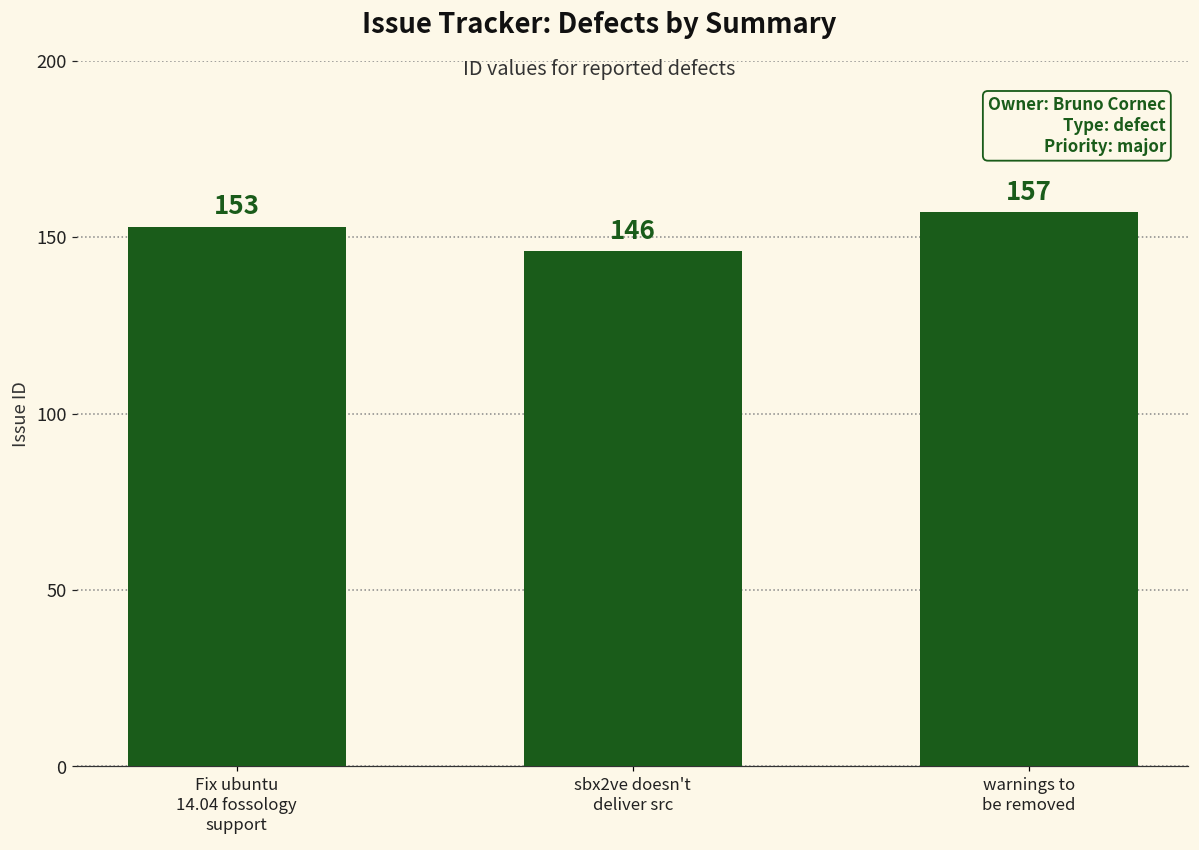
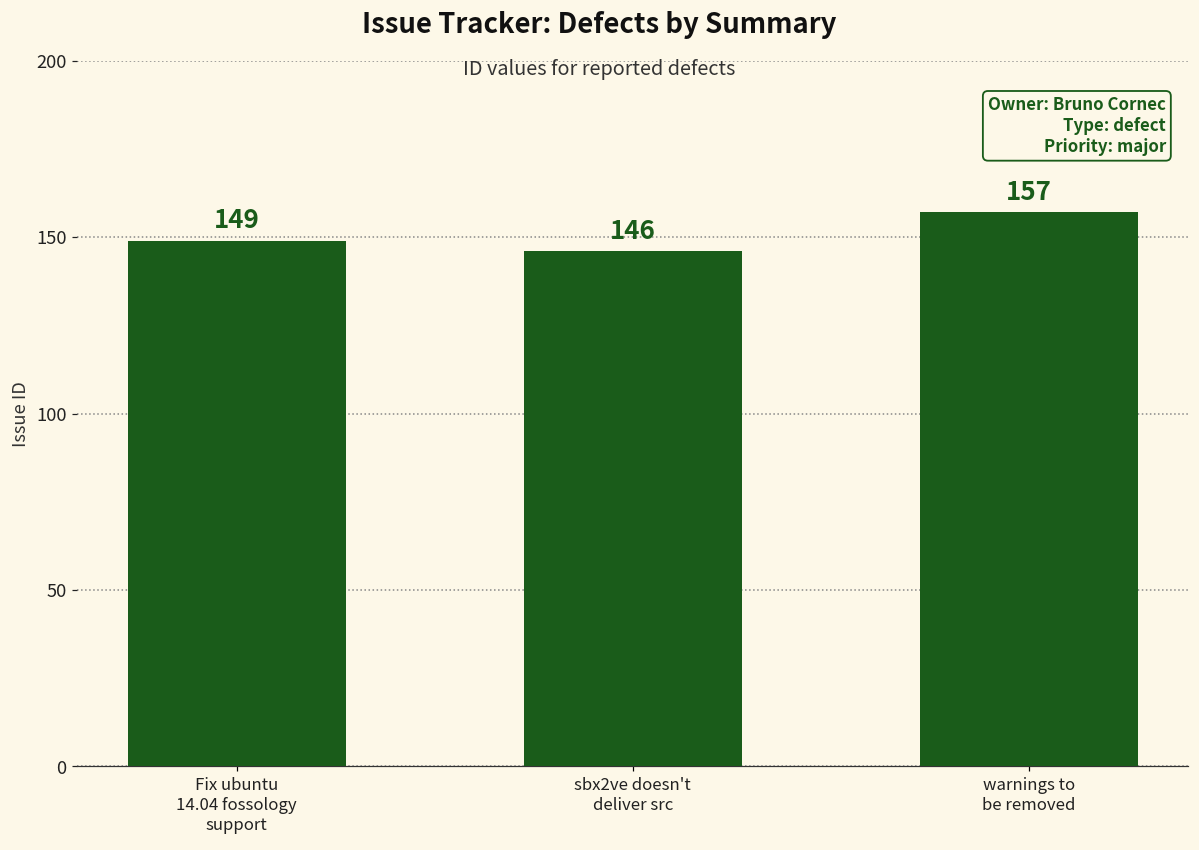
  {
-   "Fix ubuntu 14.04 fossology support": 153,
+   "Fix ubuntu 14.04 fossology support": 149,
    "sbx2ve doesn't deliver src": 146,
    "warnings to be removed": 157
  }
